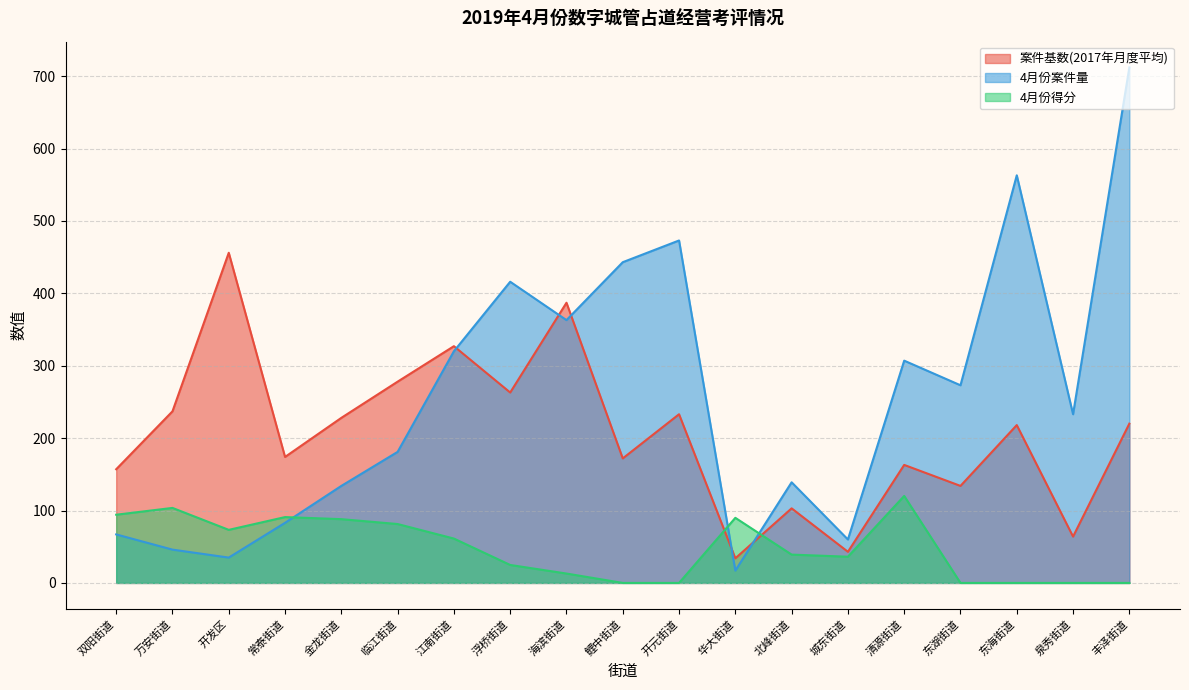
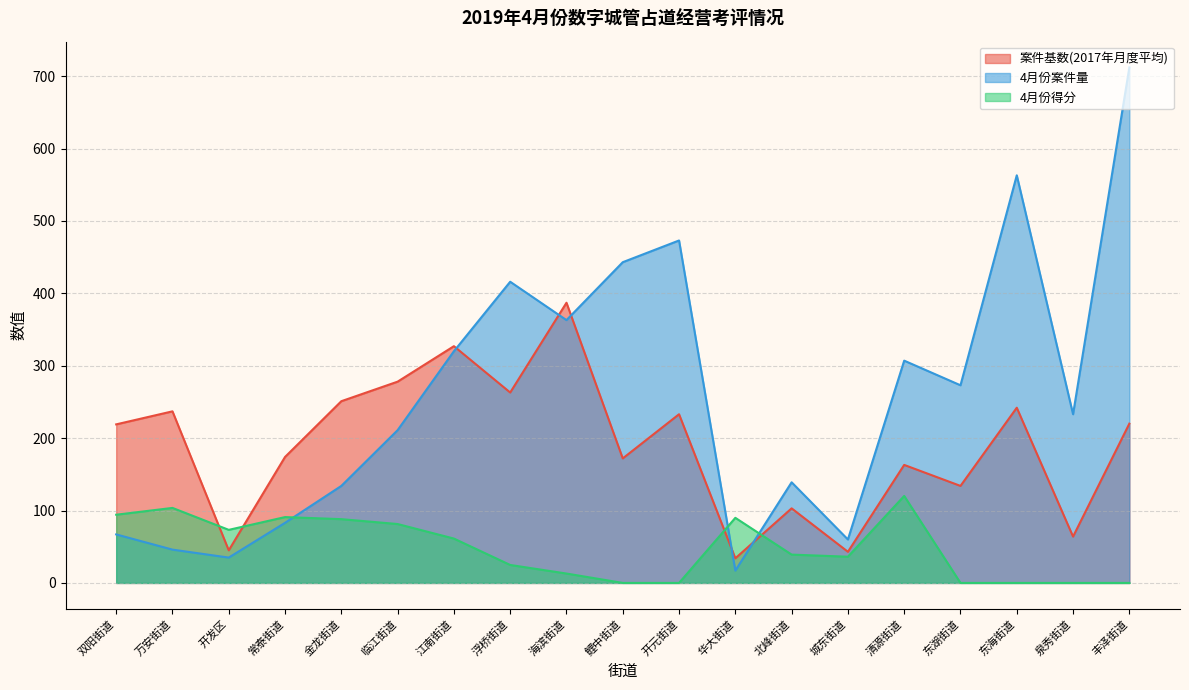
  {
    "案件基数(2017年月度平均)": {
-     "双阳街道": 160,
+     "双阳街道": 220,
      "万安街道": 240,
-     "开发区": 460,
+     "开发区": 50,
      "常泰街道": 170,
-     "金龙街道": 230,
+     "金龙街道": 250,
      "临江街道": 280,
      "江南街道": 330,
      "浮桥街道": 260,
      "海滨街道": 390,
      "鲤中街道": 170,
      "开元街道": 230,
      "华大街道": 30,
      "北峰街道": 100,
      "城东街道": 40,
      "清源街道": 160,
      "东湖街道": 130,
-     "东海街道": 220,
+     "东海街道": 240,
      "泉秀街道": 60,
      "丰泽街道": 220
    },
    "4月份案件量": {
      "双阳街道": 70,
      "万安街道": 50,
      "开发区": 40,
      "常泰街道": 80,
      "金龙街道": 130,
-     "临江街道": 180,
+     "临江街道": 210,
      "江南街道": 320,
      "浮桥街道": 420,
      "海滨街道": 360,
      "鲤中街道": 440,
      "开元街道": 470,
      "华大街道": 20,
      "北峰街道": 140,
      "城东街道": 60,
      "清源街道": 310,
      "东湖街道": 270,
      "东海街道": 560,
      "泉秀街道": 230
    },
    "4月份得分": {
      "双阳街道": 90,
      "万安街道": 100,
      "开发区": 70,
      "常泰街道": 90,
      "金龙街道": 90,
      "临江街道": 80,
      "江南街道": 60,
      "浮桥街道": 20,
      "海滨街道": 10,
      "鲤中街道": 0,
      "开元街道": 0,
      "华大街道": 90,
      "北峰街道": 40,
      "城东街道": 40,
      "清源街道": 120,
      "东湖街道": 0,
      "东海街道": 0,
      "泉秀街道": 0,
      "丰泽街道": 0
    }
  }
